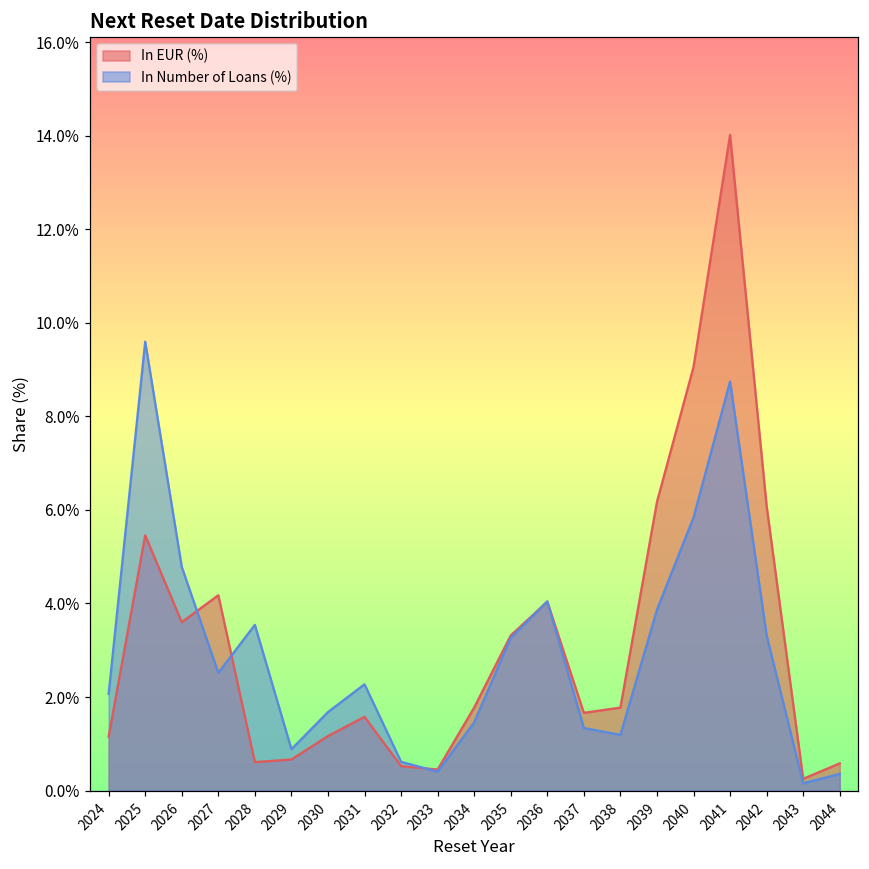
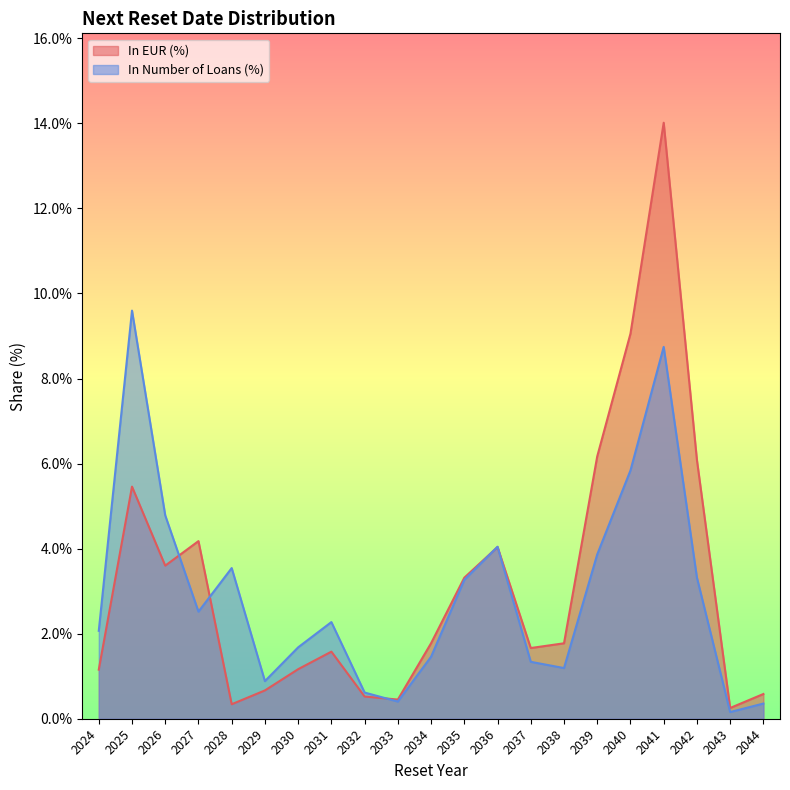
  {
    "In EUR (%)": {
      "2024": "1.2%",
      "2025": "5.5%",
      "2026": "3.6%",
      "2027": "4.2%",
-     "2028": "0.6%",
+     "2028": "0.3%",
      "2029": "0.7%",
      "2030": "1.2%",
      "2031": "1.6%",
      "2032": "0.5%",
      "2034": "1.8%",
      "2037": "1.7%",
      "2038": "1.8%",
      "2039": "6.2%",
      "2040": "9.1%",
      "2041": "14.0%",
      "2042": "6.1%",
      "2043": "0.3%",
      "2044": "0.6%"
    },
    "In Number of Loans (%)": {
      "2024": "2.1%",
      "2025": "9.6%",
      "2026": "4.8%",
      "2027": "2.5%",
      "2028": "3.5%",
      "2029": "0.9%",
      "2030": "1.7%",
      "2031": "2.3%",
      "2032": "0.6%",
      "2034": "1.5%",
      "2037": "1.3%",
      "2038": "1.2%",
      "2039": "3.9%",
      "2040": "5.8%",
      "2041": "8.7%",
      "2042": "3.3%",
      "2043": "0.2%",
      "2044": "0.4%"
    }
  }
